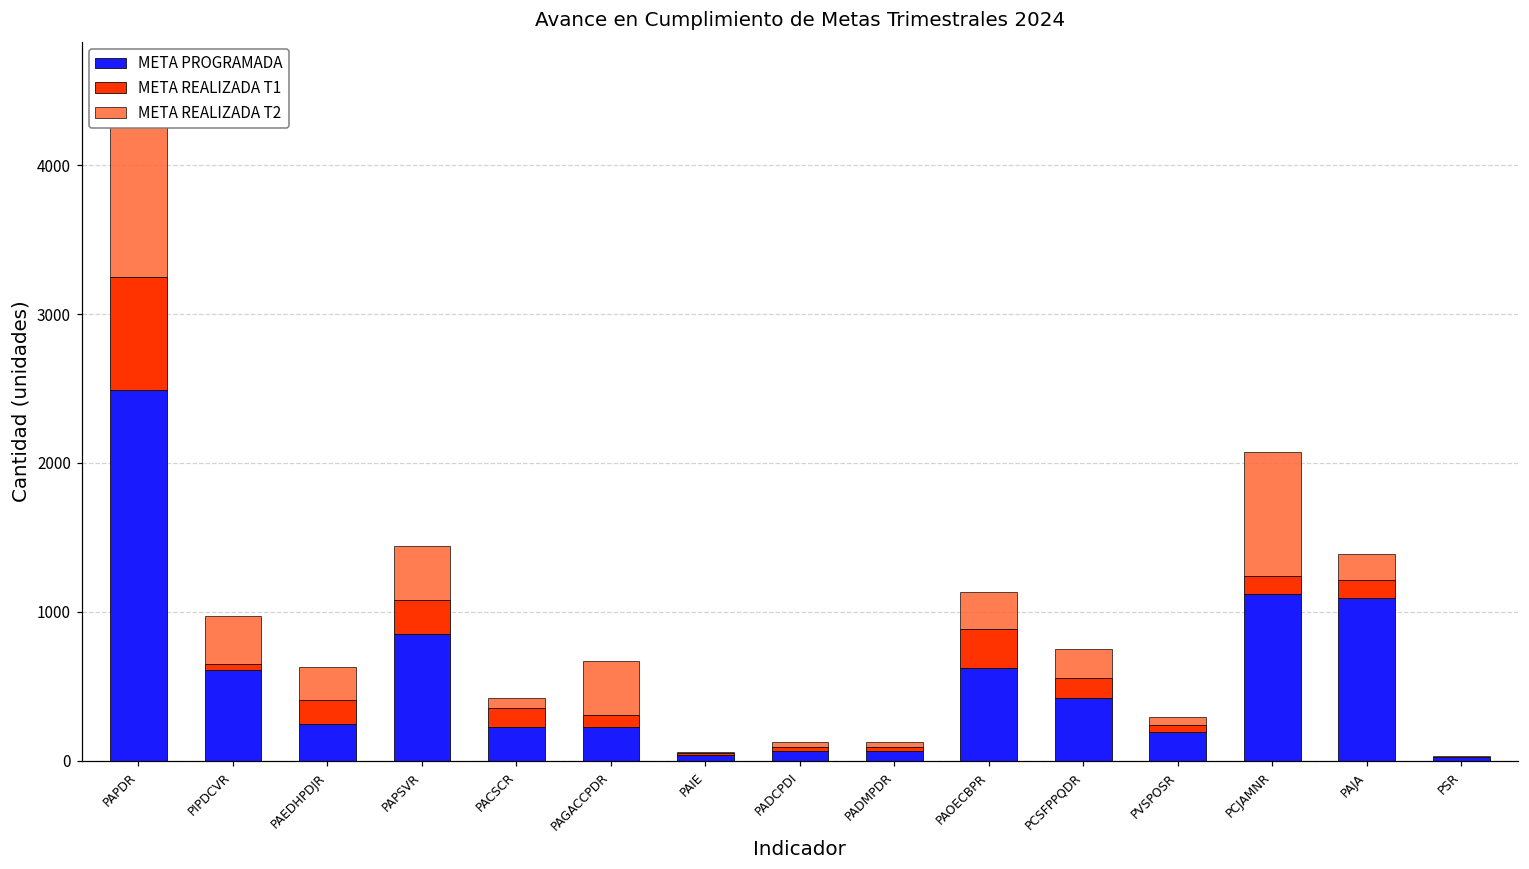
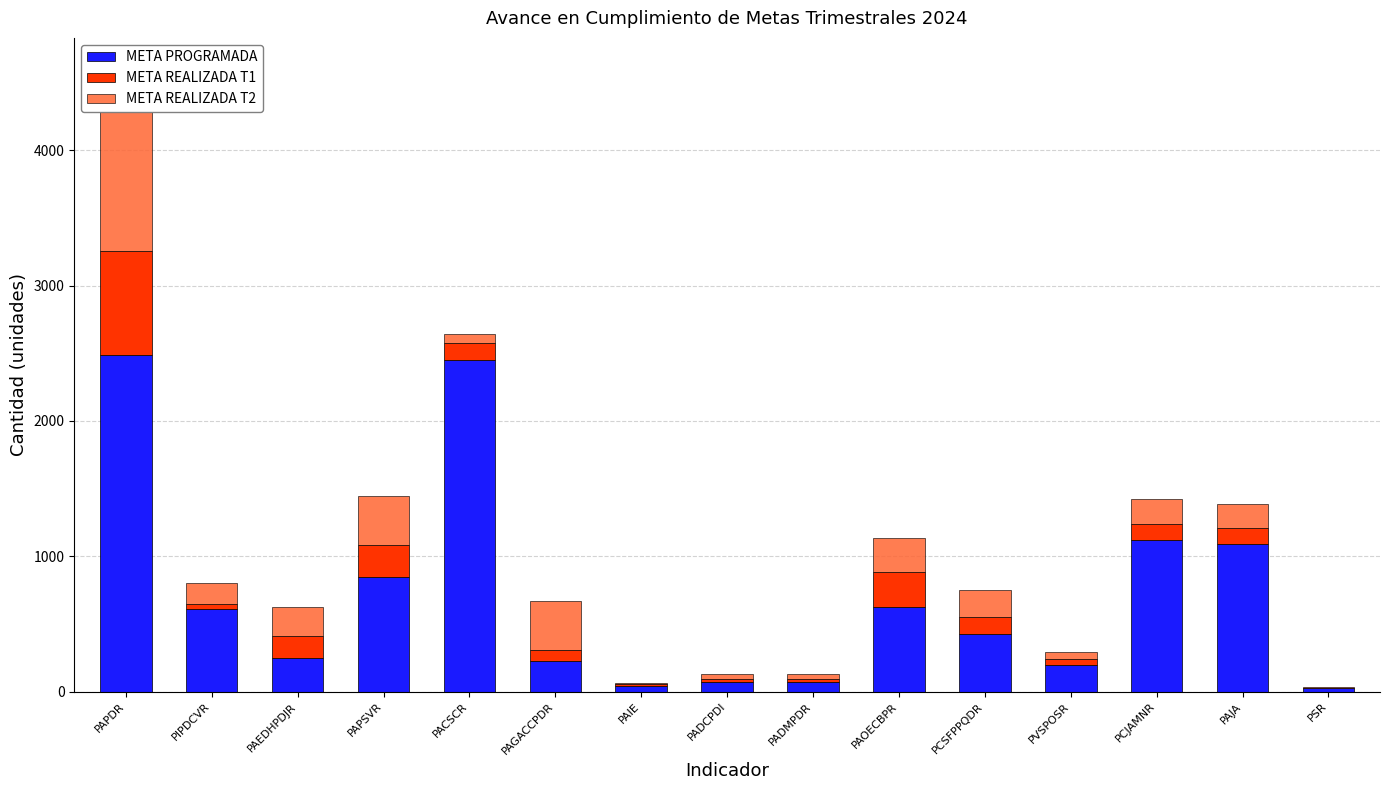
  {
    "META PROGRAMADA": {
      "PAPDR": 2490,
      "PIPDCVR": 610,
      "PAEDHPDJR": 250,
      "PAPSVR": 850,
-     "PACSCR": 230,
+     "PACSCR": 2450,
      "PAGACCPDR": 230,
      "PAIE": 40,
      "PADCPDI": 70,
      "PADMPDR": 70,
      "PAOECBPR": 620,
      "PCSFPPQDR": 430,
      "PVSPOSR": 190,
      "PCJAMNR": 1120,
      "PAJA": 1090,
      "PSR": 20
    },
    "META REALIZADA T1": {
      "PAPDR": 770,
      "PIPDCVR": 40,
      "PAEDHPDJR": 160,
      "PAPSVR": 230,
      "PACSCR": 120,
      "PAGACCPDR": 80,
      "PADCPDI": 30,
      "PADMPDR": 30,
      "PAOECBPR": 260,
      "PCSFPPQDR": 130,
      "PVSPOSR": 50,
      "PCJAMNR": 130,
      "PAJA": 120
    },
    "META REALIZADA T2": {
-     "PIPDCVR": 330,
+     "PIPDCVR": 160,
      "PAEDHPDJR": 220,
      "PAPSVR": 360,
      "PACSCR": 70,
      "PAGACCPDR": 370,
      "PADCPDI": 30,
      "PADMPDR": 30,
      "PAOECBPR": 250,
      "PCSFPPQDR": 200,
      "PVSPOSR": 50,
-     "PCJAMNR": 830,
+     "PCJAMNR": 180,
      "PAJA": 180
    }
  }
